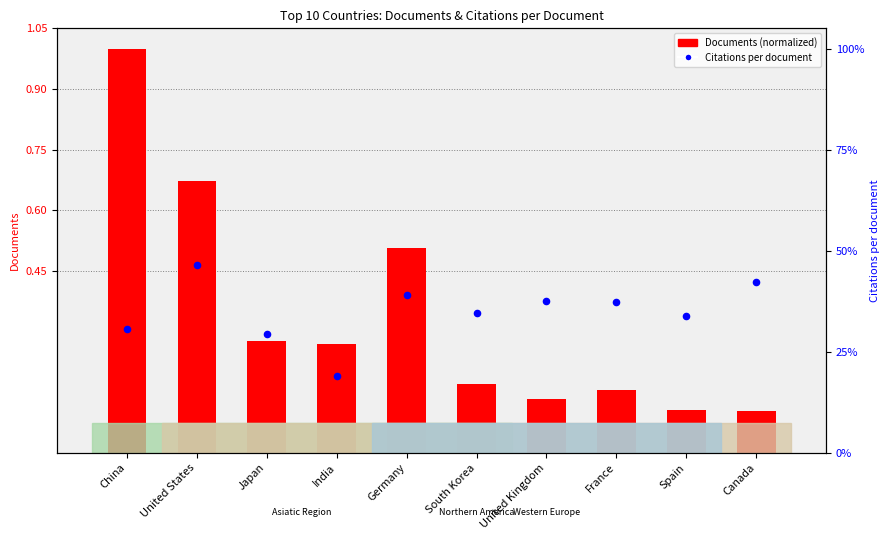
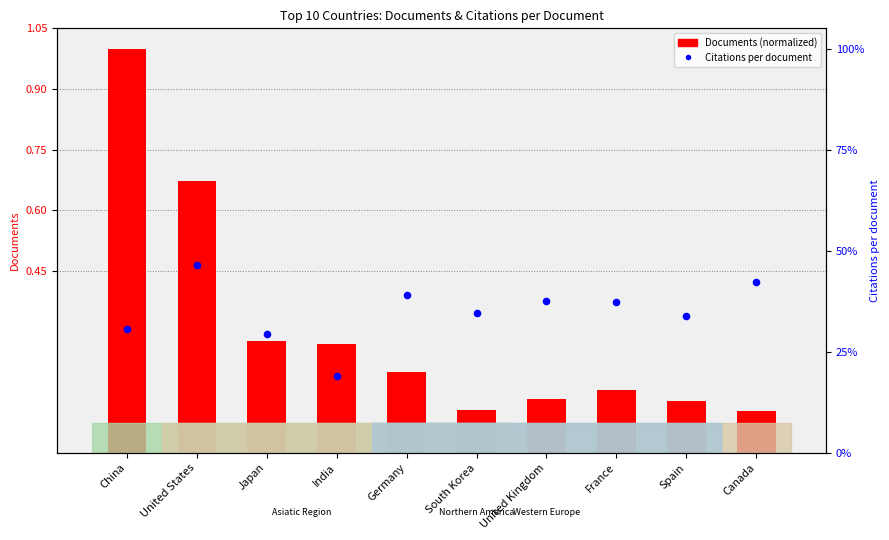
  {
    "Documents (normalized)": {
      "China": 1.00,
      "United States": 0.67,
      "Japan": 0.28,
      "India": 0.27,
-     "Germany": 0.51,
-     "South Korea": 0.17,
+     "Germany": 0.20,
+     "South Korea": 0.11,
      "United Kingdom": 0.13,
      "France": 0.16,
-     "Spain": 0.11,
+     "Spain": 0.13,
      "Canada": 0.10
    }
  }
